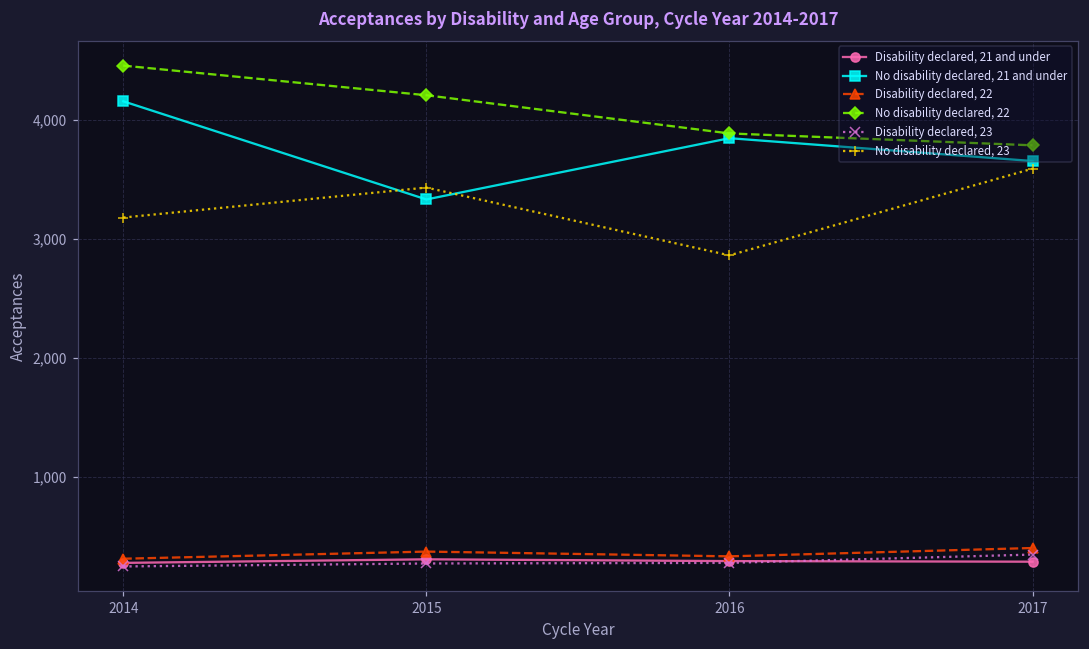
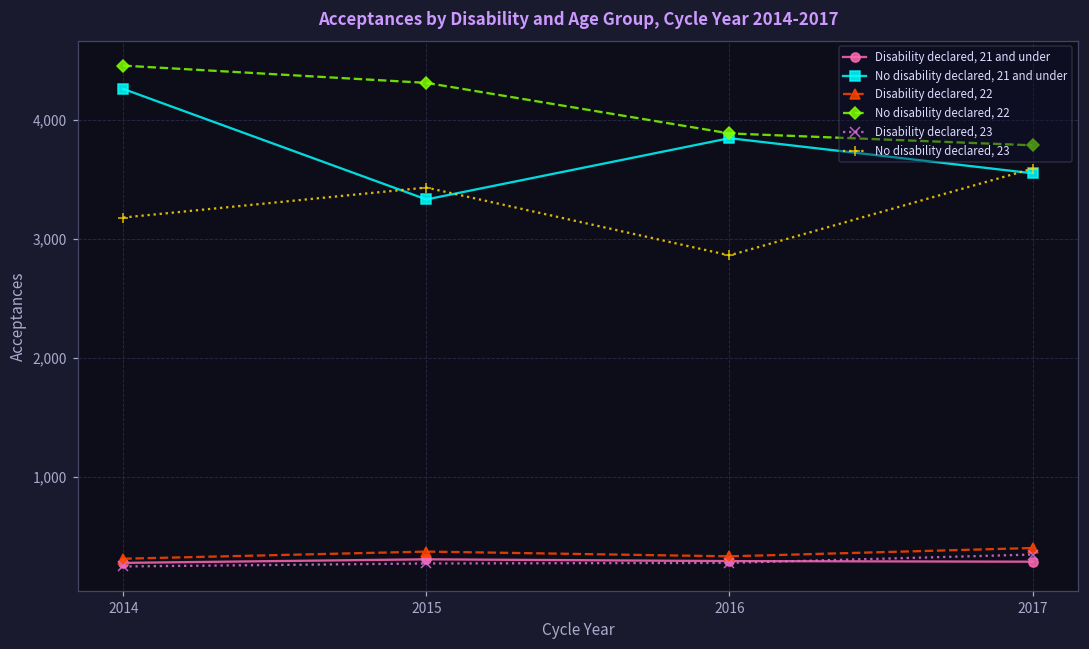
  {
    "No disability declared, 21 and under": {
-     "2014": "4,160",
+     "2014": "4,260",
      "2015": "3,330",
      "2016": "3,850",
-     "2017": "3,650"
+     "2017": "3,550"
    },
    "Disability declared, 22": {
      "2014": "310",
      "2015": "370",
      "2016": "330",
      "2017": "400"
    },
    "No disability declared, 22": {
      "2014": "4,460",
-     "2015": "4,210",
+     "2015": "4,310",
      "2016": "3,890"
    },
    "No disability declared, 23": {
      "2014": "3,180",
      "2015": "3,430",
      "2016": "2,860",
      "2017": "3,590"
    }
  }
